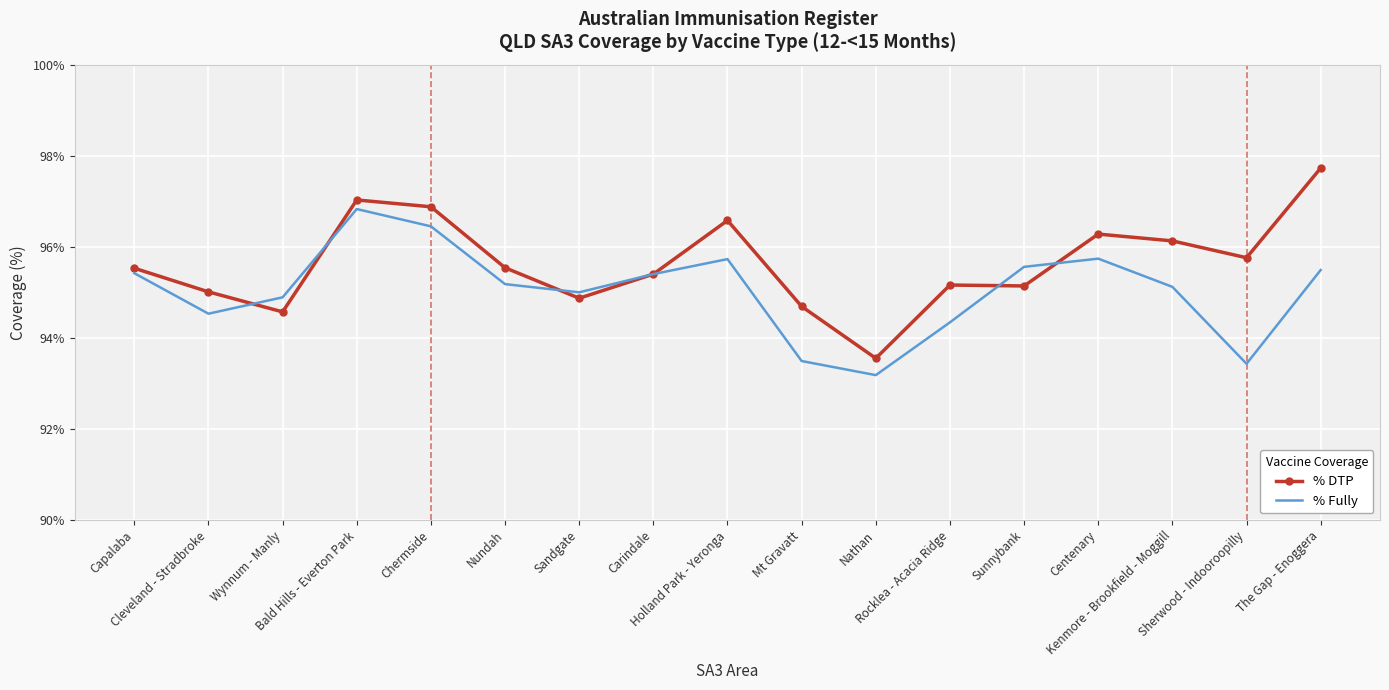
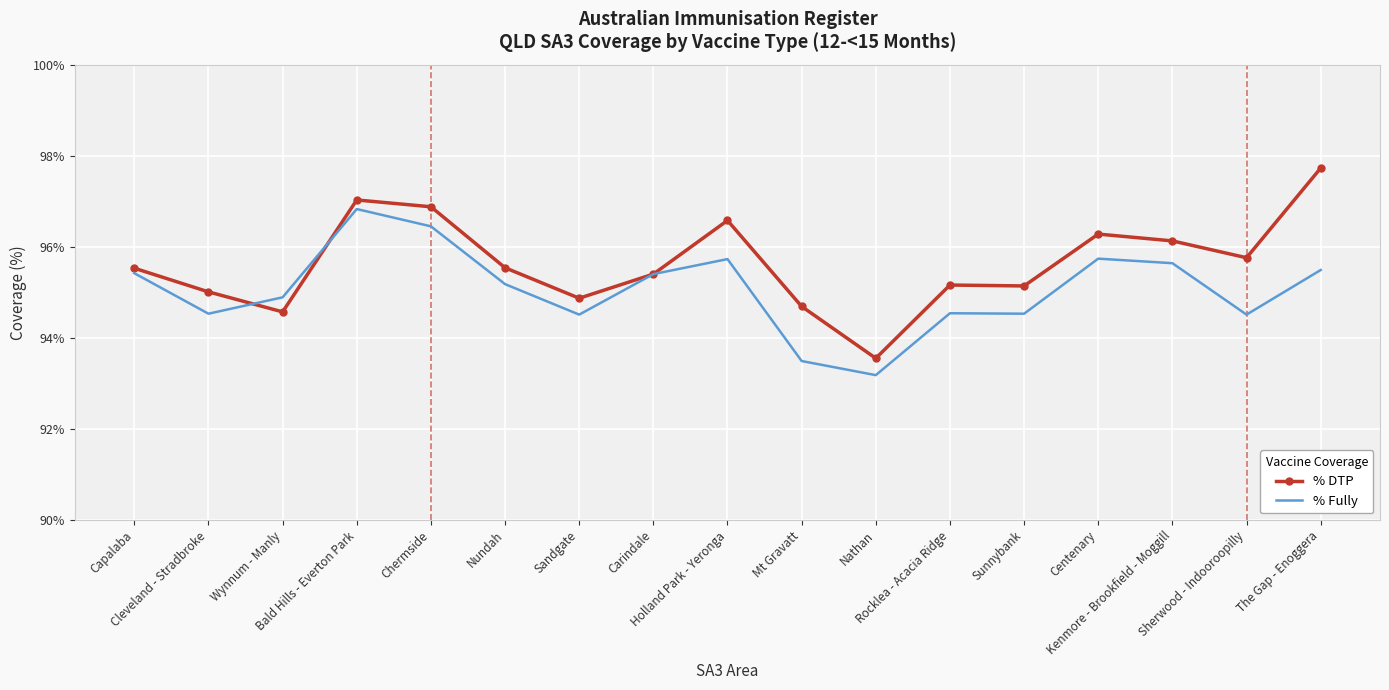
  {
    "% DTP": {
      "Capalaba": "95.5%",
      "Cleveland - Stradbroke": "95.0%",
      "Wynnum - Manly": "94.6%",
      "Bald Hills - Everton Park": "97.0%",
      "Chermside": "96.9%",
      "Nundah": "95.5%",
      "Sandgate": "94.9%",
      "Holland Park - Yeronga": "96.6%",
      "Mt Gravatt": "94.7%",
      "Nathan": "93.6%",
      "Rocklea - Acacia Ridge": "95.2%",
      "Sunnybank": "95.1%",
      "Centenary": "96.3%",
      "Kenmore - Brookfield - Moggill": "96.1%",
      "Sherwood - Indooroopilly": "95.8%",
      "The Gap - Enoggera": "97.7%"
    },
    "% Fully": {
      "Capalaba": "95.4%",
      "Cleveland - Stradbroke": "94.5%",
      "Wynnum - Manly": "94.9%",
      "Bald Hills - Everton Park": "96.8%",
      "Chermside": "96.5%",
      "Nundah": "95.2%",
-     "Sandgate": "95.0%",
+     "Sandgate": "94.5%",
      "Holland Park - Yeronga": "95.7%",
      "Mt Gravatt": "93.5%",
      "Nathan": "93.2%",
-     "Rocklea - Acacia Ridge": "94.3%",
-     "Sunnybank": "95.6%",
+     "Rocklea - Acacia Ridge": "94.5%",
+     "Sunnybank": "94.5%",
      "Centenary": "95.7%",
-     "Kenmore - Brookfield - Moggill": "95.1%",
-     "Sherwood - Indooroopilly": "93.4%",
+     "Kenmore - Brookfield - Moggill": "95.6%",
+     "Sherwood - Indooroopilly": "94.5%",
      "The Gap - Enoggera": "95.5%"
    }
  }
